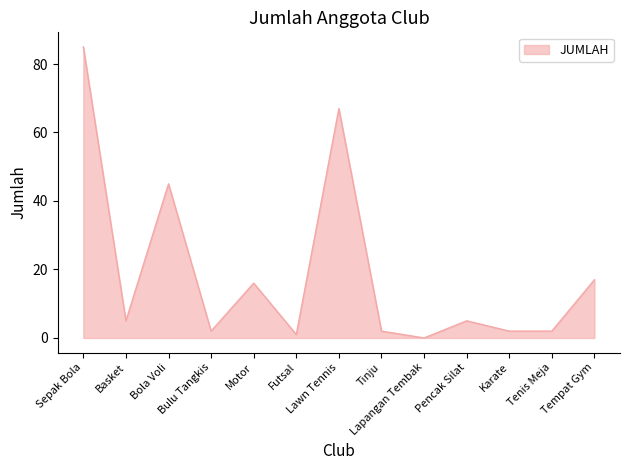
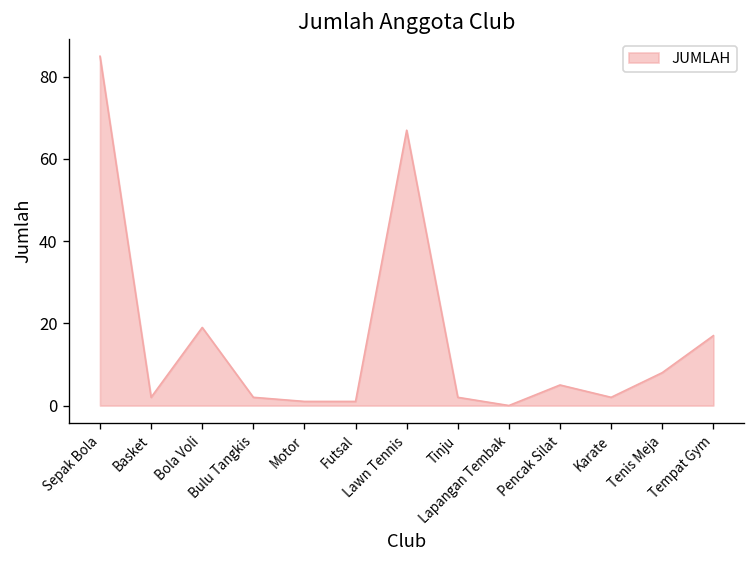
  {
    "Sepak Bola": 85,
-   "Basket": 5,
-   "Bola Voli": 45,
+   "Basket": 2,
+   "Bola Voli": 19,
    "Bulu Tangkis": 2,
-   "Motor": 16,
+   "Motor": 1,
    "Futsal": 1,
    "Lawn Tennis": 67,
    "Tinju": 2,
    "Lapangan Tembak": 0,
    "Pencak Silat": 5,
    "Karate": 2,
-   "Tenis Meja": 2,
+   "Tenis Meja": 8,
    "Tempat Gym": 17
  }
